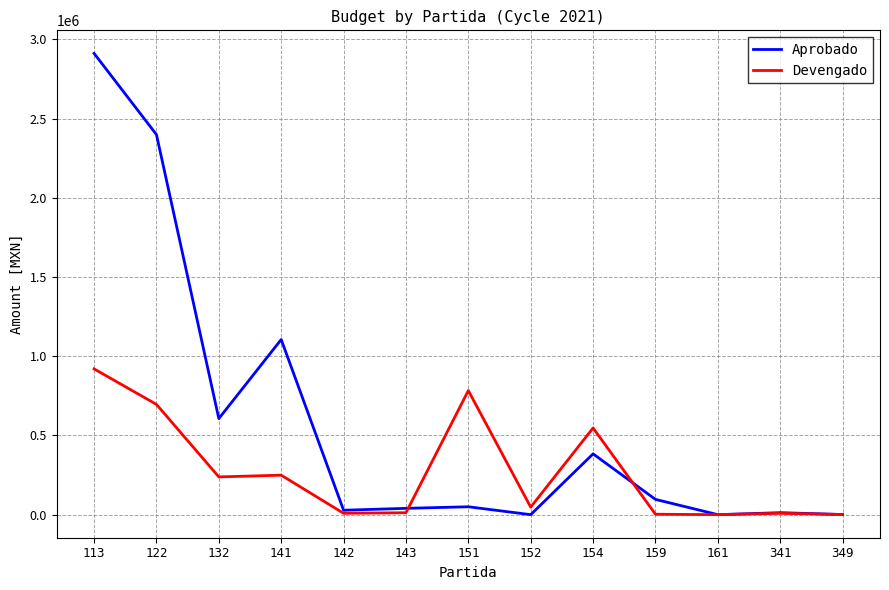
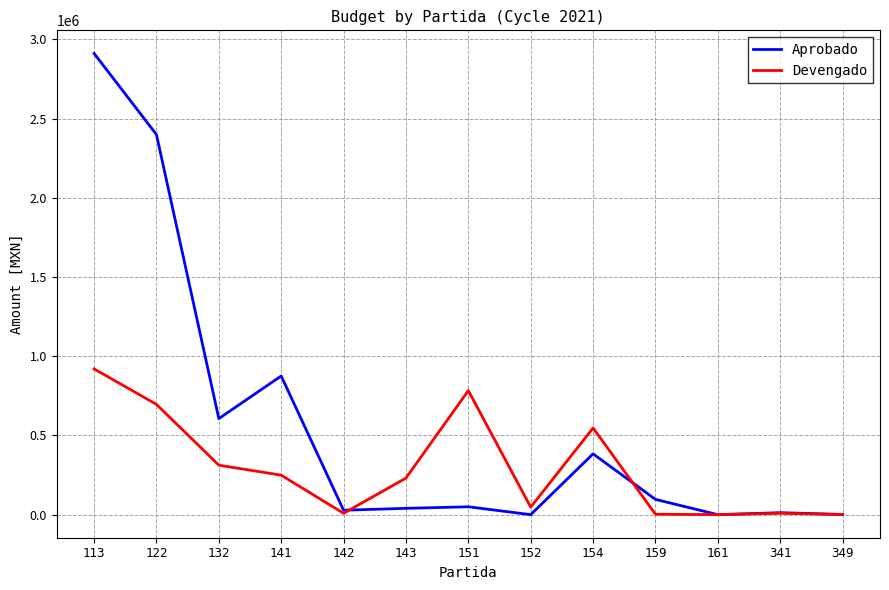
  {
    "Aprobado": {
      "113": 2910000,
      "122": 2400000,
      "132": 610000,
-     "141": 1110000,
+     "141": 880000,
      "142": 30000,
      "143": 40000,
      "151": 50000,
      "152": 0,
      "154": 380000,
      "159": 100000
    },
    "Devengado": {
      "113": 920000,
      "122": 700000,
-     "132": 240000,
+     "132": 310000,
      "141": 250000,
      "142": 10000,
-     "143": 10000,
+     "143": 230000,
      "151": 780000,
      "152": 50000,
      "154": 550000,
      "159": 0
    }
  }
